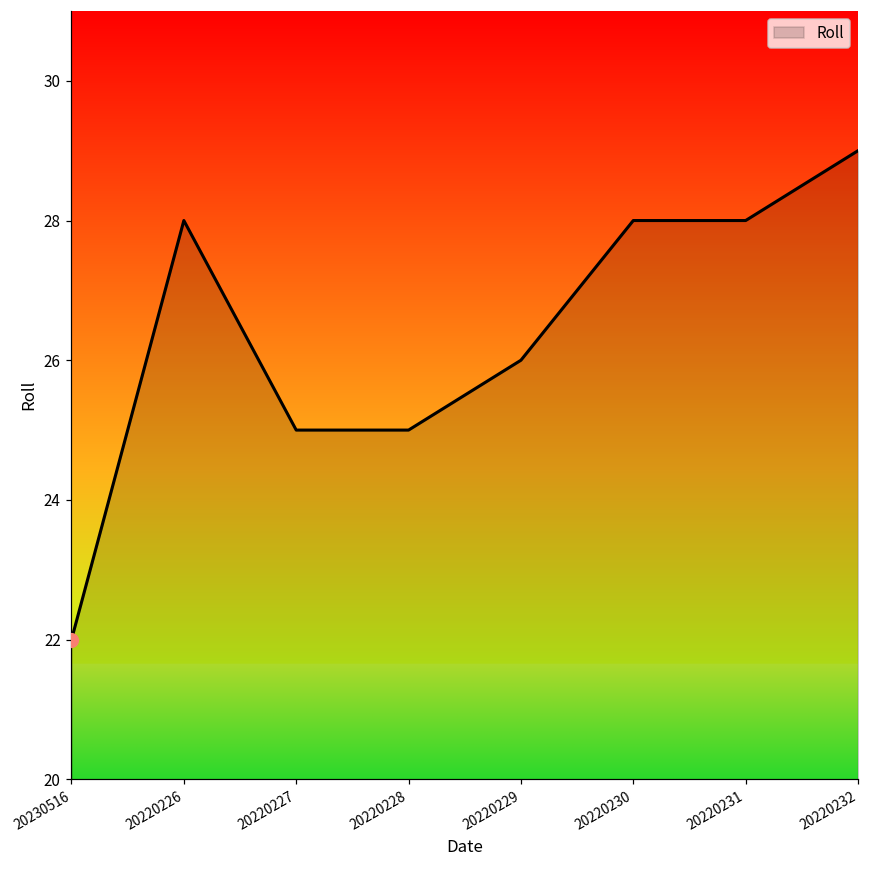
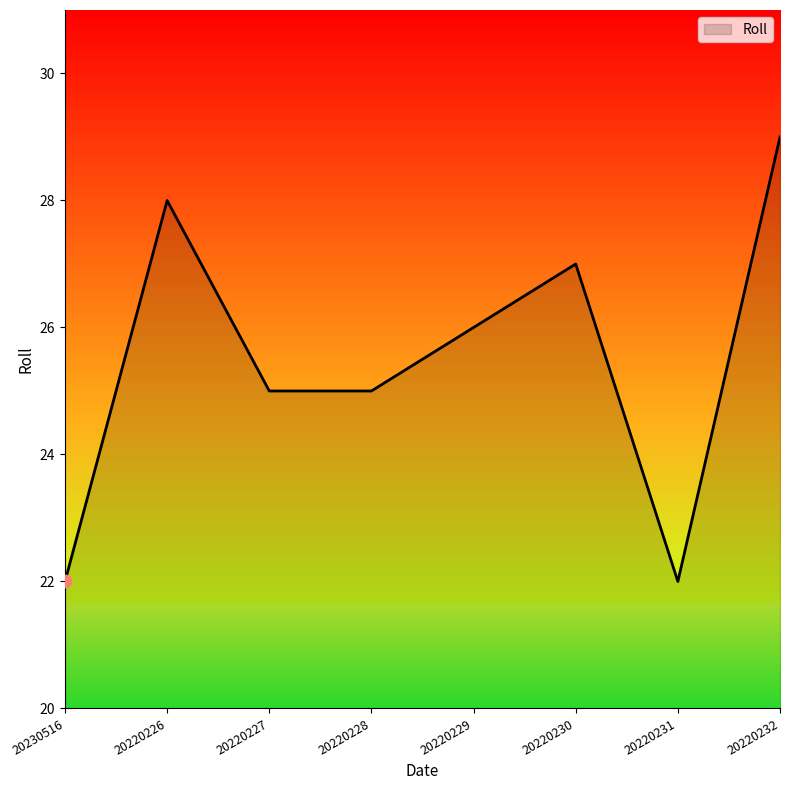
  {
    "Roll": {
      "20220226": 28,
      "20220227": 25,
      "20220228": 25,
      "20220229": 26,
-     "20220230": 28,
-     "20220231": 28,
+     "20220230": 27,
+     "20220231": 22,
      "20220232": 29
    }
  }
